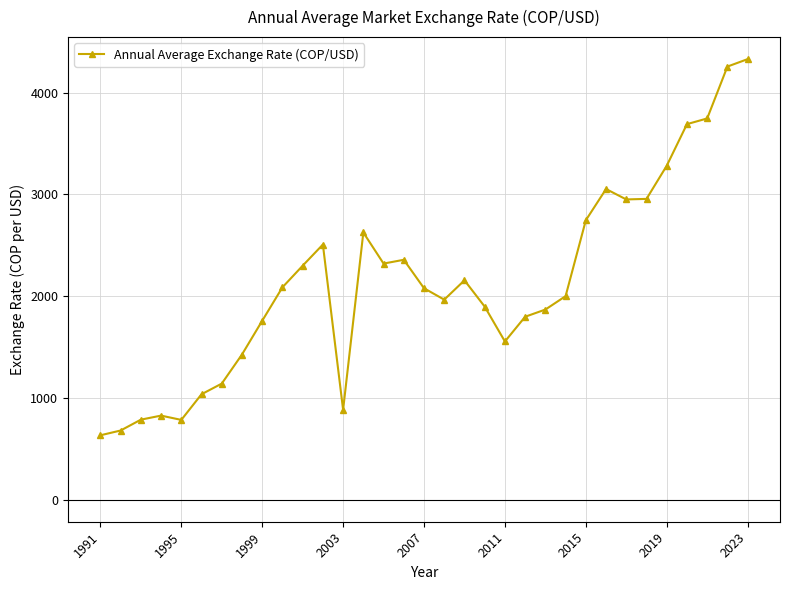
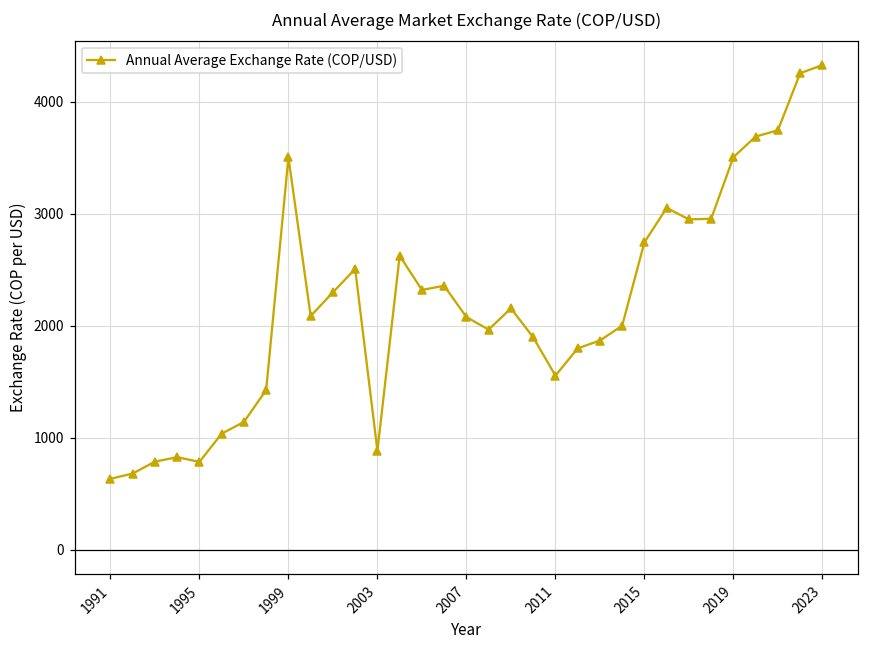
  {
    "1991": 630,
    "1995": 780,
-   "1999": 1760,
+   "1999": 3510,
    "2003": 880,
    "2007": 2080,
    "2011": 1560,
    "2015": 2750,
-   "2019": 3280,
+   "2019": 3510,
    "2023": 4330
  }
